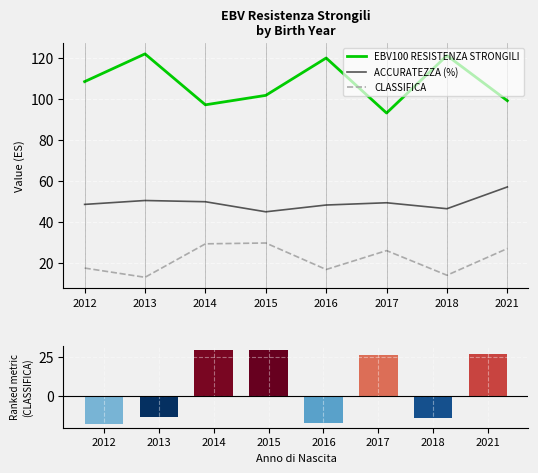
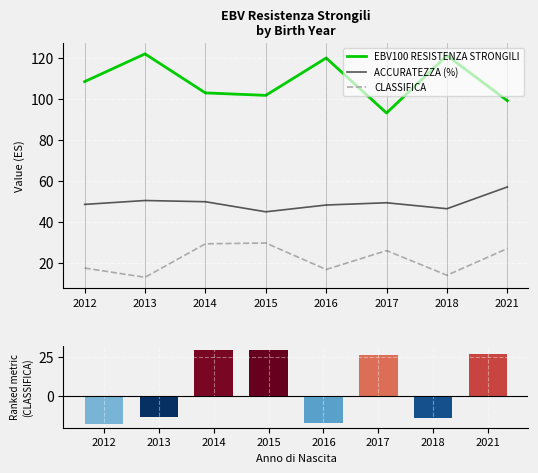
  {
    "EBV Resistenza Strongili by Birth Year": {
      "EBV100 RESISTENZA STRONGILI": {
        "2012": 108,
        "2013": 122,
-       "2014": 97,
+       "2014": 103,
        "2015": 102,
        "2016": 120,
        "2017": 93,
        "2021": 99
      },
      "ACCURATEZZA (%)": {
        "2012": 49,
        "2013": 50,
        "2014": 50,
        "2015": 45,
        "2016": 48,
        "2017": 49,
        "2018": 46,
        "2021": 57
      },
      "CLASSIFICA": {
        "2012": 18,
        "2013": 13,
        "2014": 29,
        "2015": 30,
        "2016": 17,
        "2017": 26,
        "2018": 14,
        "2021": 27
      }
    }
  }
